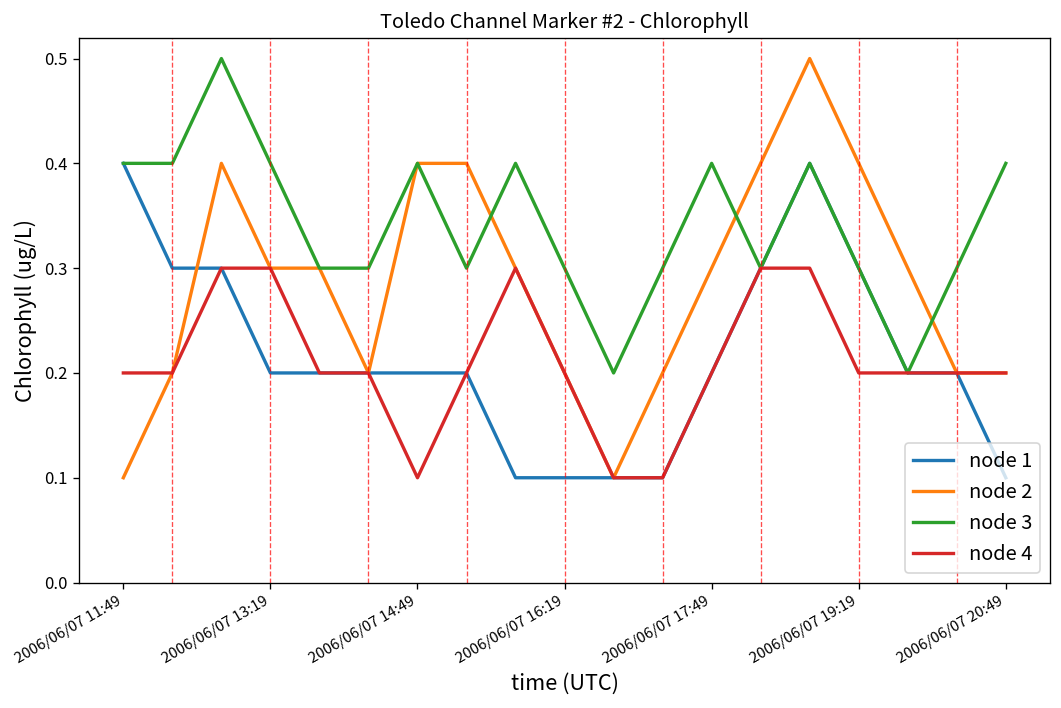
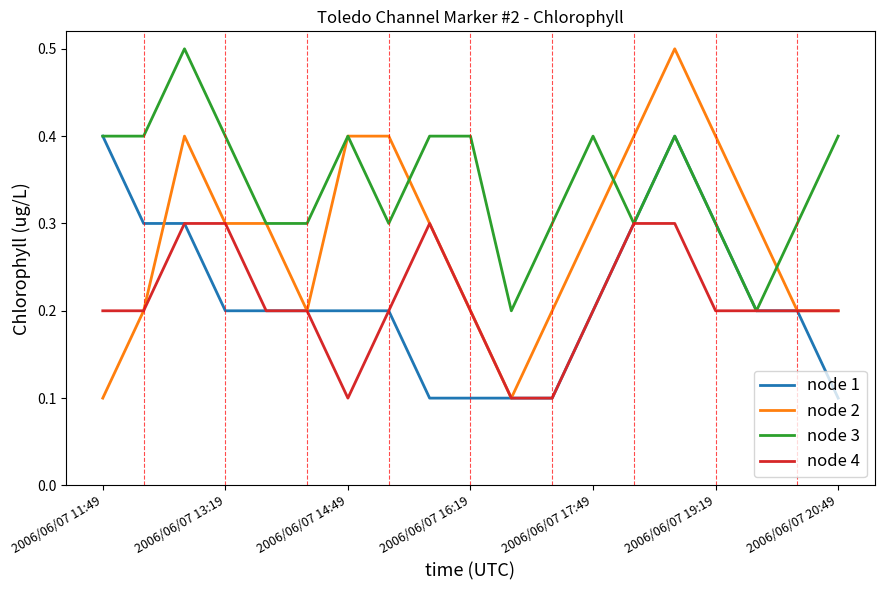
  {
    "node 1": {
      "2006/06/07 13:19": 0.2,
      "2006/06/07 14:49": 0.2,
      "2006/06/07 16:19": 0.1
    },
    "node 2": {
      "2006/06/07 11:49": 0.1,
      "2006/06/07 17:49": 0.3,
      "2006/06/07 19:19": 0.4
    },
    "node 3": {
      "2006/06/07 13:19": 0.4,
-     "2006/06/07 16:19": 0.3,
+     "2006/06/07 16:19": 0.4,
      "2006/06/07 17:49": 0.4,
      "2006/06/07 20:49": 0.4
    },
    "node 4": {
      "2006/06/07 11:49": 0.2,
      "2006/06/07 14:49": 0.1,
      "2006/06/07 19:19": 0.2
    }
  }
